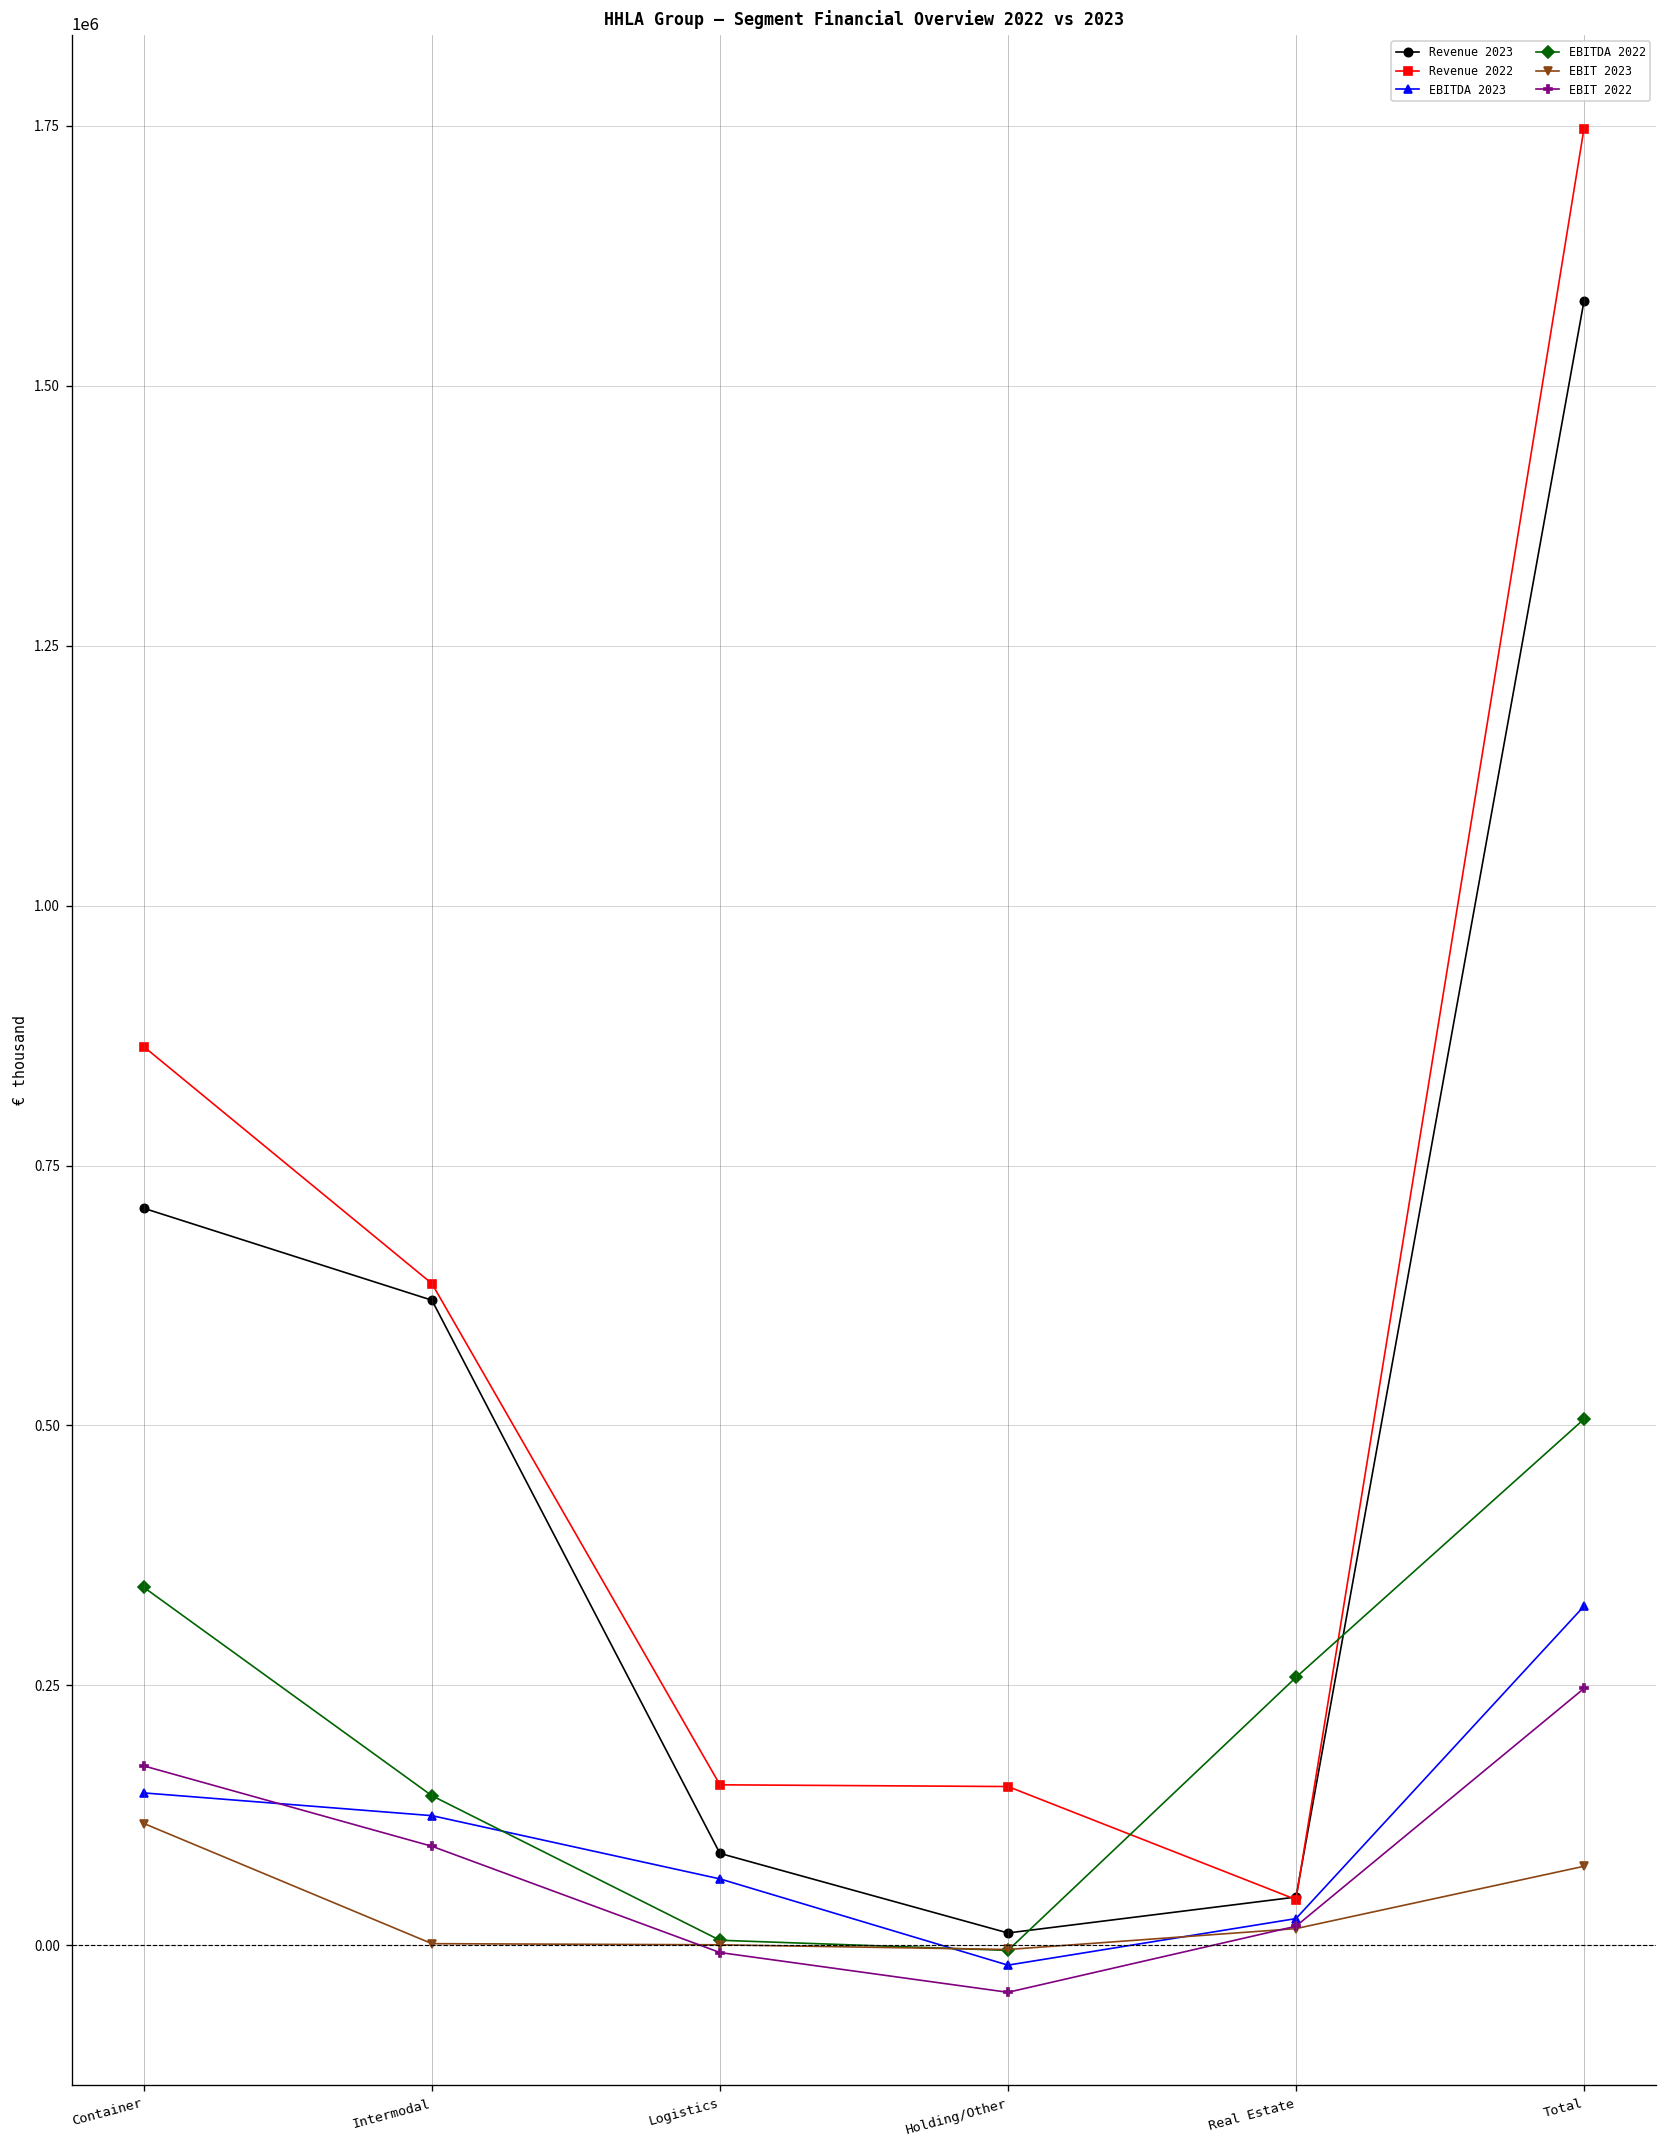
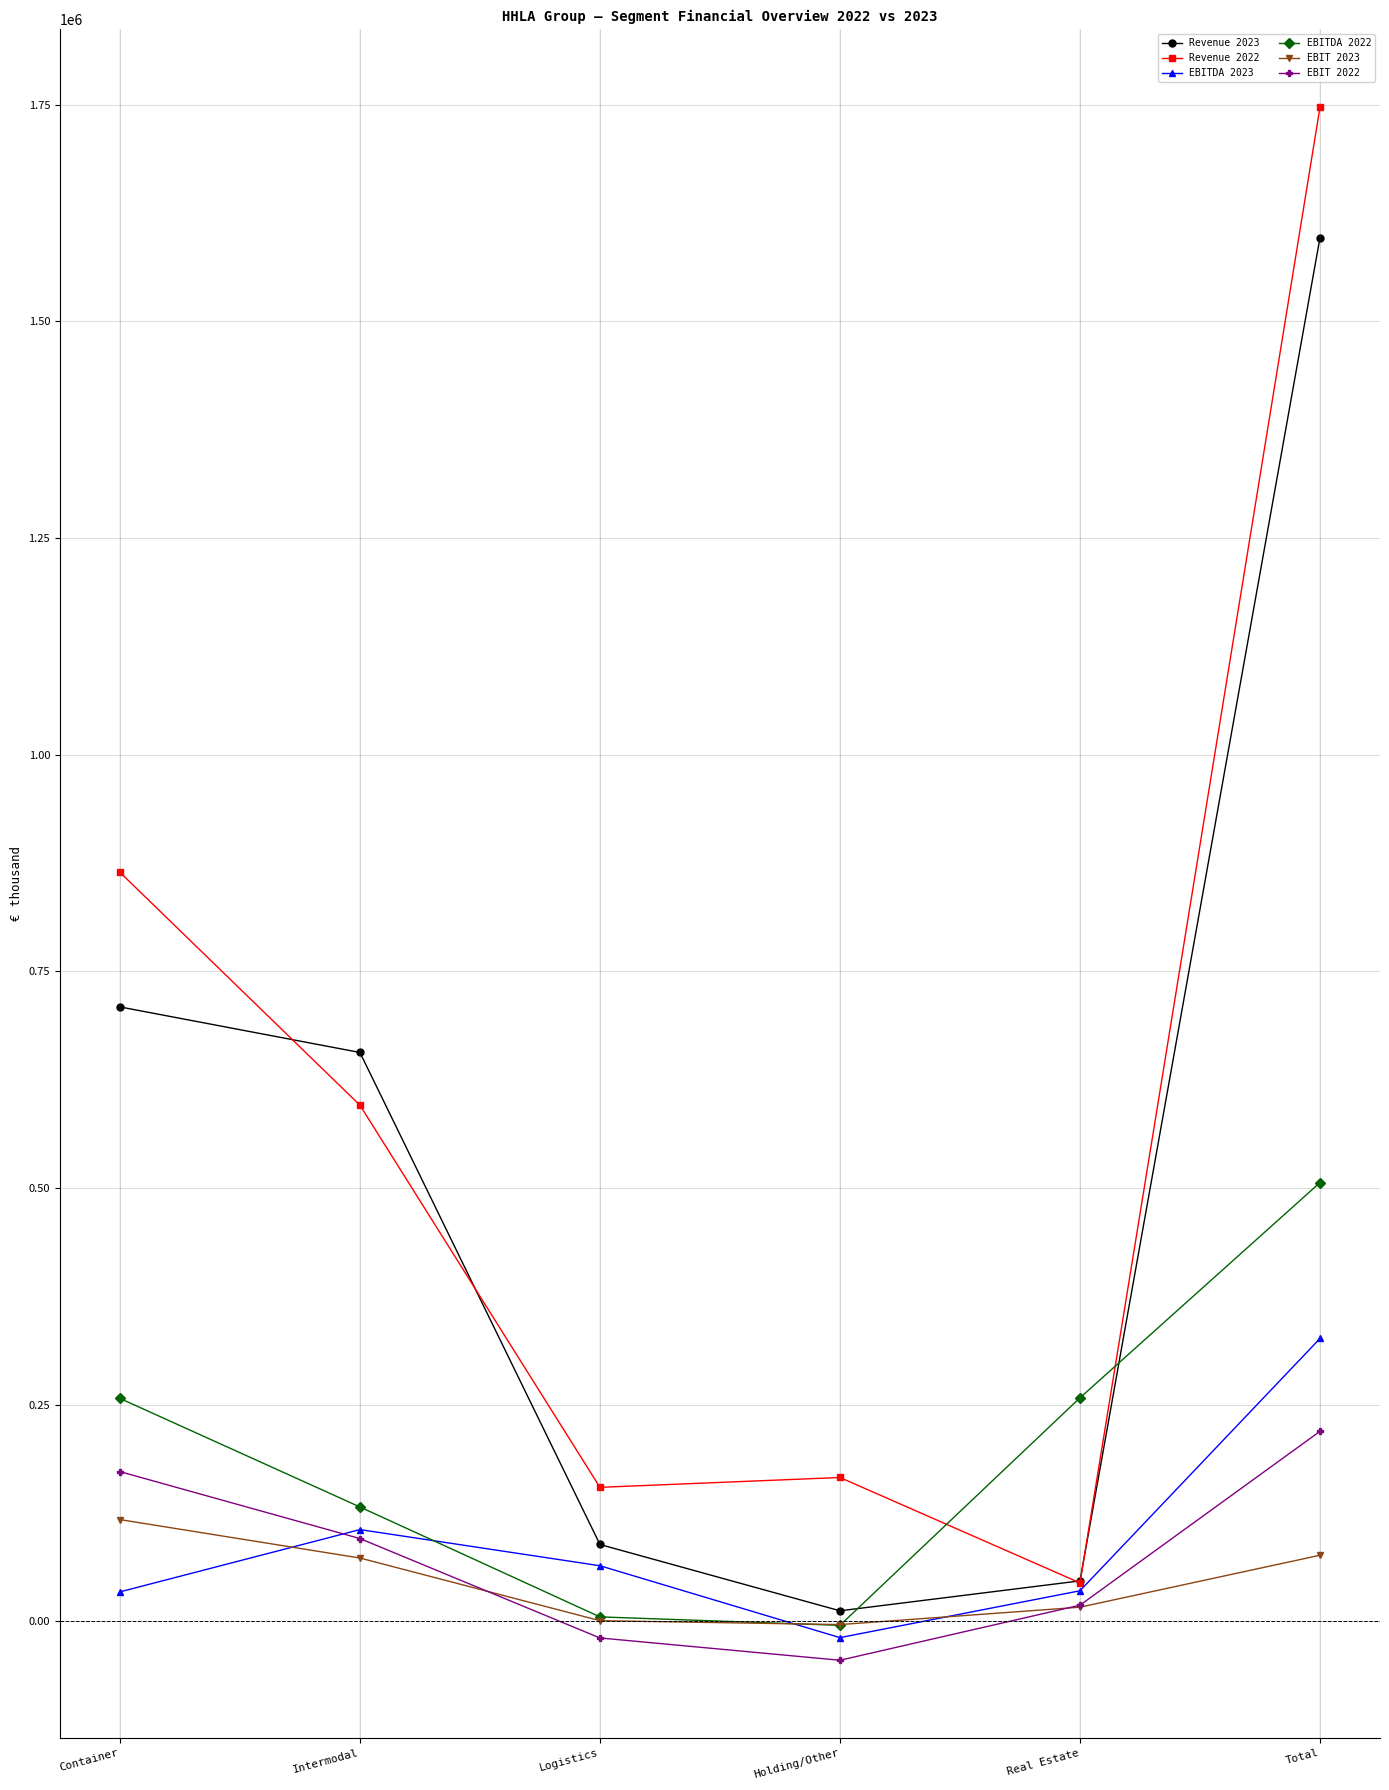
  {
    "Revenue 2023": {
      "Container": 710000,
-     "Intermodal": 620000,
+     "Intermodal": 660000,
      "Logistics": 90000,
      "Holding/Other": 10000,
-     "Total": 1580000
+     "Total": 1600000
    },
    "Revenue 2022": {
      "Container": 860000,
-     "Intermodal": 640000,
+     "Intermodal": 600000,
      "Logistics": 150000,
-     "Holding/Other": 150000,
+     "Holding/Other": 170000,
      "Total": 1750000
    },
    "EBITDA 2023": {
-     "Container": 150000,
-     "Intermodal": 120000,
+     "Container": 30000,
+     "Intermodal": 110000,
      "Logistics": 60000,
      "Holding/Other": -20000,
-     "Real Estate": 30000,
+     "Real Estate": 40000,
      "Total": 330000
    },
    "EBITDA 2022": {
-     "Container": 340000,
-     "Intermodal": 140000,
+     "Container": 260000,
+     "Intermodal": 130000,
      "Logistics": 0,
      "Real Estate": 260000,
      "Total": 510000
    },
    "EBIT 2023": {
      "Container": 120000,
-     "Intermodal": 0,
+     "Intermodal": 70000,
      "Logistics": 0,
      "Total": 80000
    },
    "EBIT 2022": {
      "Container": 170000,
      "Intermodal": 100000,
-     "Logistics": -10000,
+     "Logistics": -20000,
      "Holding/Other": -50000,
-     "Total": 250000
+     "Total": 220000
    }
  }
